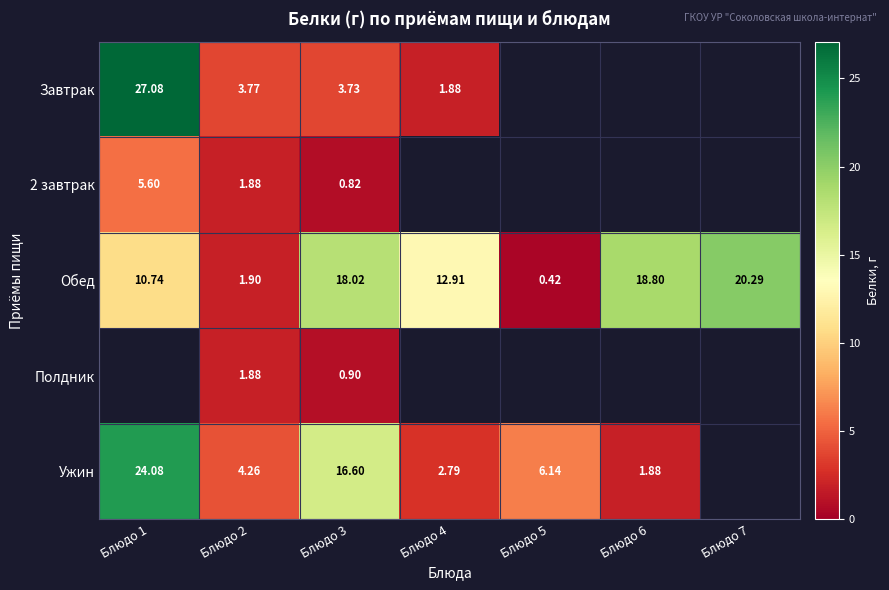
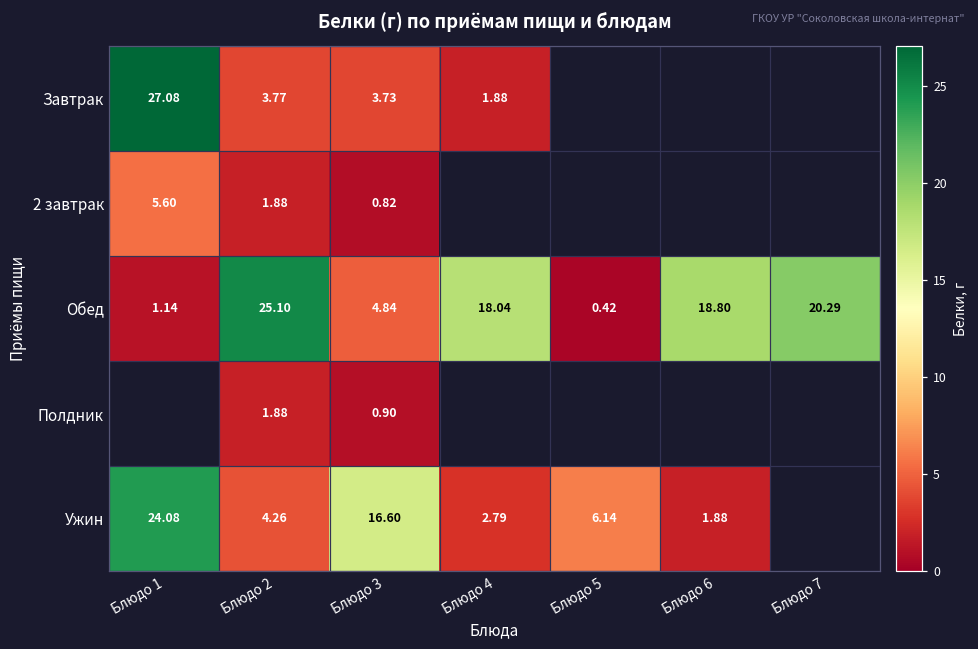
  {
    "Завтрак": {
      "Блюдо 1": 27.08,
      "Блюдо 2": 3.77,
      "Блюдо 3": 3.73,
      "Блюдо 4": 1.88
    },
    "2 завтрак": {
      "Блюдо 1": 5.60,
      "Блюдо 2": 1.88,
      "Блюдо 3": 0.82
    },
    "Обед": {
-     "Блюдо 1": 10.74,
-     "Блюдо 2": 1.90,
-     "Блюдо 3": 18.02,
-     "Блюдо 4": 12.91,
+     "Блюдо 1": 1.14,
+     "Блюдо 2": 25.10,
+     "Блюдо 3": 4.84,
+     "Блюдо 4": 18.04,
      "Блюдо 5": 0.42,
      "Блюдо 6": 18.80,
      "Блюдо 7": 20.29
    },
    "Полдник": {
      "Блюдо 2": 1.88,
      "Блюдо 3": 0.90
    },
    "Ужин": {
      "Блюдо 1": 24.08,
      "Блюдо 2": 4.26,
      "Блюдо 3": 16.60,
      "Блюдо 4": 2.79,
      "Блюдо 5": 6.14,
      "Блюдо 6": 1.88
    }
  }
